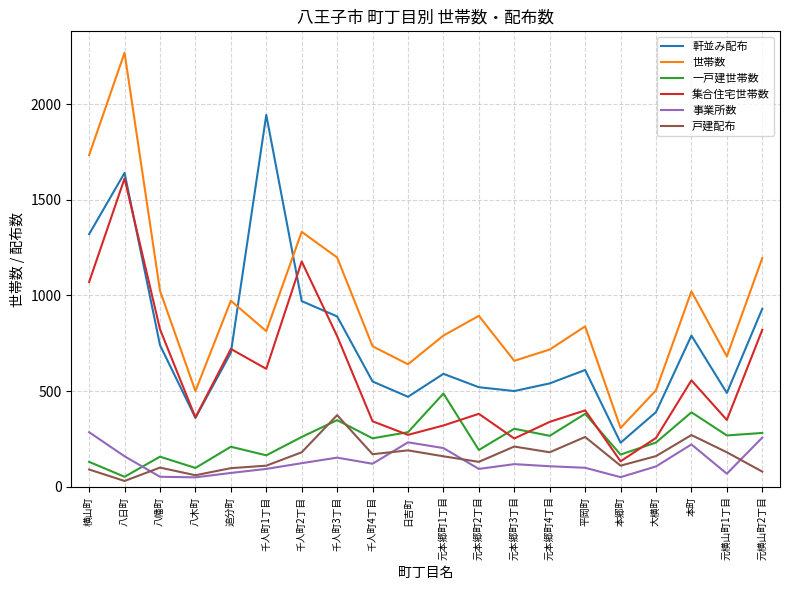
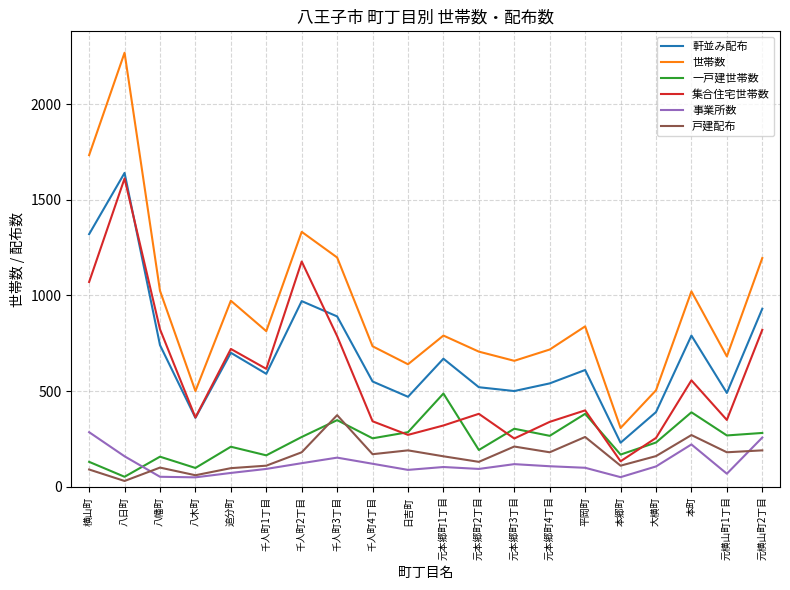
  {
    "軒並み配布": {
      "横山町": 1320,
      "八日町": 1640,
      "八幡町": 740,
      "追分町": 700,
-     "千人町1丁目": 1940,
+     "千人町1丁目": 590,
      "千人町2丁目": 970,
      "千人町3丁目": 890,
      "千人町4丁目": 550,
      "日吉町": 470,
-     "元本郷町1丁目": 590,
+     "元本郷町1丁目": 670,
      "元本郷町2丁目": 520,
      "元本郷町3丁目": 500,
      "元本郷町4丁目": 540,
      "平岡町": 610,
      "本郷町": 230,
      "大横町": 390,
      "本町": 790,
      "元横山町1丁目": 490,
      "元横山町2丁目": 930
    },
    "世帯数": {
      "横山町": 1730,
      "八日町": 2270,
      "八幡町": 1020,
      "八木町": 500,
      "追分町": 970,
      "千人町1丁目": 810,
      "千人町2丁目": 1330,
      "千人町3丁目": 1200,
      "千人町4丁目": 730,
      "日吉町": 640,
      "元本郷町1丁目": 790,
-     "元本郷町2丁目": 890,
+     "元本郷町2丁目": 710,
      "元本郷町3丁目": 660,
      "元本郷町4丁目": 720,
      "平岡町": 840,
      "本郷町": 310,
      "大横町": 500,
      "本町": 1020,
      "元横山町1丁目": 680,
      "元横山町2丁目": 1200
    },
    "一戸建世帯数": {
      "横山町": 130,
      "八日町": 50,
      "八幡町": 160,
      "八木町": 100,
      "追分町": 210,
      "千人町1丁目": 160,
      "千人町2丁目": 260,
      "千人町3丁目": 350,
      "千人町4丁目": 250,
      "日吉町": 290,
      "元本郷町1丁目": 490,
      "元本郷町2丁目": 190,
      "元本郷町3丁目": 300,
      "元本郷町4丁目": 270,
      "平岡町": 380,
      "本郷町": 170,
      "大横町": 230,
      "本町": 390,
      "元横山町1丁目": 270,
      "元横山町2丁目": 280
    },
    "集合住宅世帯数": {
      "横山町": 1070,
      "八日町": 1610,
      "八幡町": 820,
      "追分町": 720,
      "千人町1丁目": 620,
      "千人町2丁目": 1180,
      "千人町3丁目": 790,
      "千人町4丁目": 340,
      "日吉町": 270,
      "元本郷町1丁目": 320,
      "元本郷町2丁目": 380,
      "元本郷町3丁目": 250,
      "元本郷町4丁目": 340,
      "平岡町": 400,
      "本郷町": 130,
      "大横町": 260,
      "本町": 560,
      "元横山町1丁目": 350,
      "元横山町2丁目": 820
    },
    "事業所数": {
      "横山町": 290,
      "八日町": 160,
      "八幡町": 50,
      "追分町": 70,
      "千人町1丁目": 90,
      "千人町2丁目": 120,
      "千人町3丁目": 150,
      "千人町4丁目": 120,
-     "日吉町": 230,
-     "元本郷町1丁目": 200,
+     "日吉町": 90,
+     "元本郷町1丁目": 100,
      "元本郷町2丁目": 90,
      "元本郷町3丁目": 120,
      "元本郷町4丁目": 110,
      "平岡町": 100,
      "本郷町": 50,
      "大横町": 110,
      "本町": 220,
      "元横山町1丁目": 70,
      "元横山町2丁目": 260
    },
    "戸建配布": {
      "横山町": 90,
      "八日町": 30,
      "八幡町": 100,
      "追分町": 100,
      "千人町1丁目": 110,
      "千人町2丁目": 180,
      "千人町3丁目": 370,
      "千人町4丁目": 170,
      "日吉町": 190,
      "元本郷町1丁目": 160,
      "元本郷町2丁目": 130,
      "元本郷町3丁目": 210,
      "元本郷町4丁目": 180,
      "平岡町": 260,
      "本郷町": 110,
      "大横町": 160,
      "本町": 270,
      "元横山町1丁目": 180,
-     "元横山町2丁目": 80
+     "元横山町2丁目": 190
    }
  }
